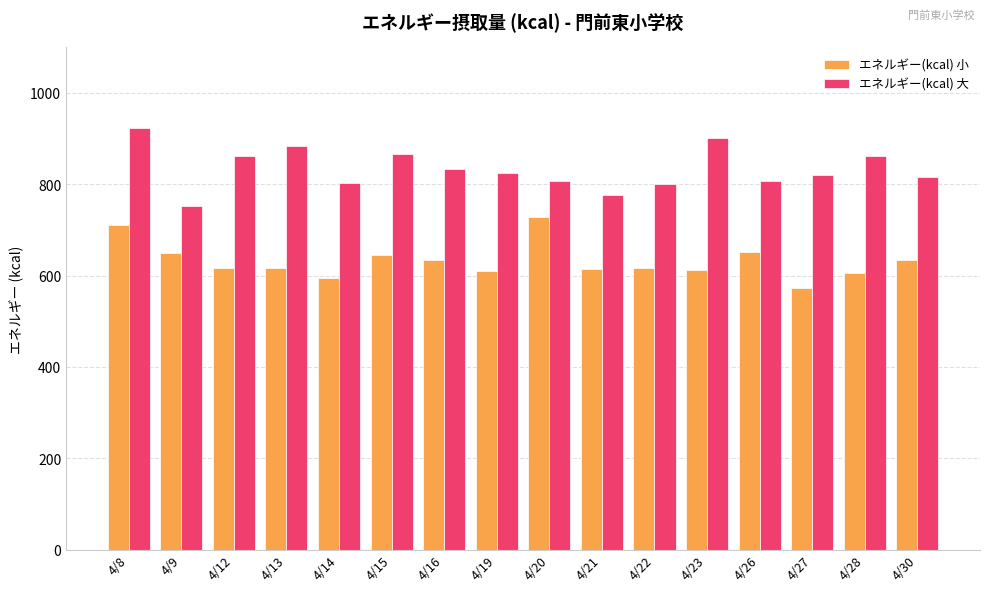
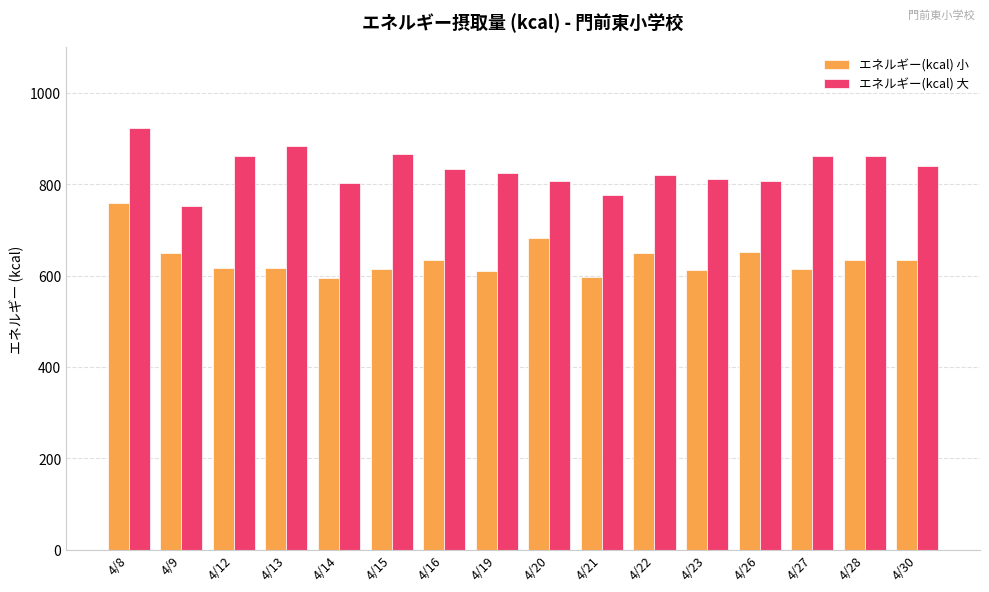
  {
    "エネルギー(kcal) 小": {
-     "4/8": 710,
+     "4/8": 760,
      "4/9": 650,
      "4/12": 620,
      "4/13": 620,
      "4/14": 590,
-     "4/15": 640,
+     "4/15": 610,
      "4/16": 630,
      "4/19": 610,
-     "4/20": 730,
-     "4/21": 610,
-     "4/22": 620,
+     "4/20": 680,
+     "4/21": 600,
+     "4/22": 650,
      "4/23": 610,
      "4/26": 650,
-     "4/27": 570,
-     "4/28": 610,
+     "4/27": 620,
+     "4/28": 630,
      "4/30": 630
    },
    "エネルギー(kcal) 大": {
      "4/8": 920,
      "4/9": 750,
      "4/12": 860,
      "4/13": 880,
      "4/14": 800,
      "4/15": 870,
      "4/16": 830,
      "4/19": 820,
      "4/20": 810,
      "4/21": 780,
-     "4/22": 800,
-     "4/23": 900,
+     "4/22": 820,
+     "4/23": 810,
      "4/26": 810,
-     "4/27": 820,
+     "4/27": 860,
      "4/28": 860,
-     "4/30": 820
+     "4/30": 840
    }
  }
